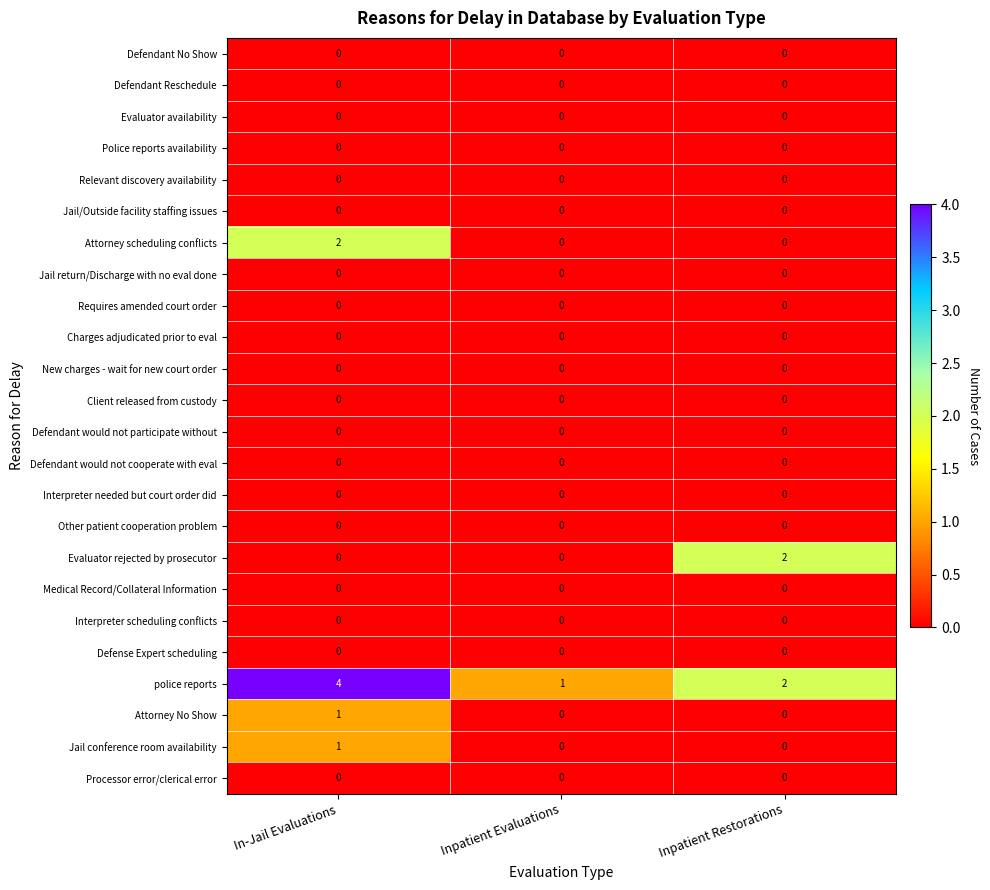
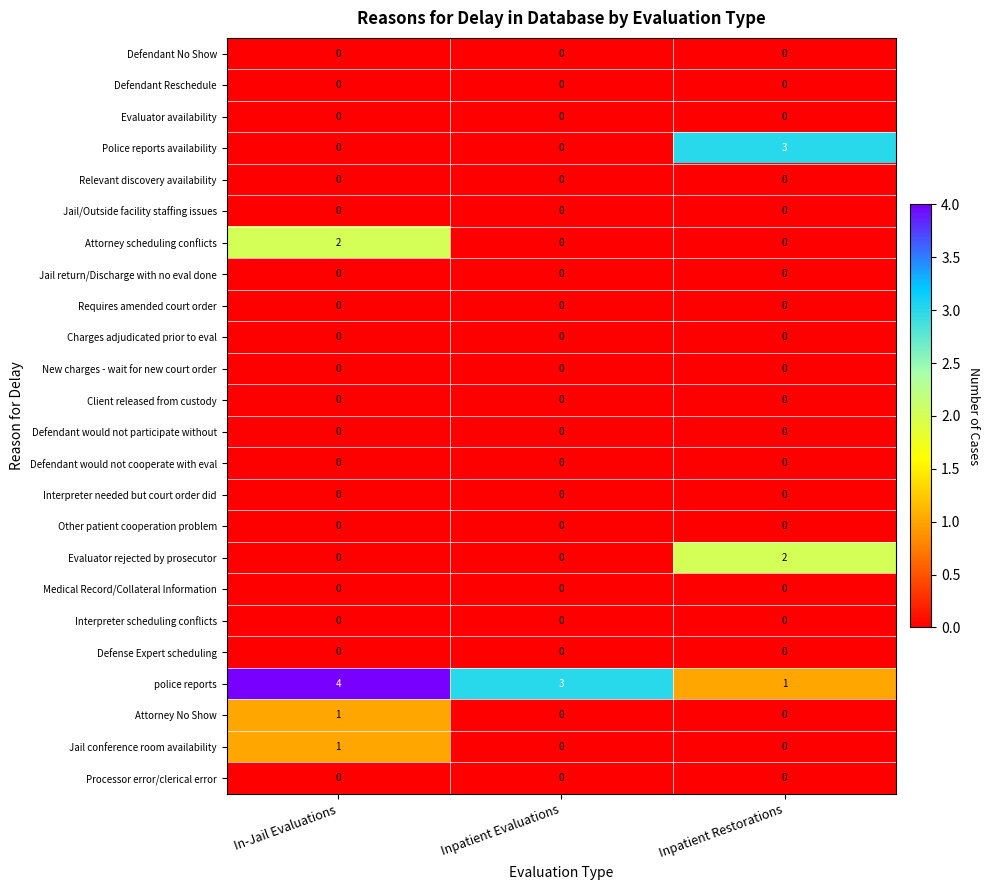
  {
    "Defendant No Show": {
      "In-Jail Evaluations": 0,
      "Inpatient Evaluations": 0,
      "Inpatient Restorations": 0
    },
    "Defendant Reschedule": {
      "In-Jail Evaluations": 0,
      "Inpatient Evaluations": 0,
      "Inpatient Restorations": 0
    },
    "Evaluator availability": {
      "In-Jail Evaluations": 0,
      "Inpatient Evaluations": 0,
      "Inpatient Restorations": 0
    },
    "Police reports availability": {
      "In-Jail Evaluations": 0,
      "Inpatient Evaluations": 0,
-     "Inpatient Restorations": 0
+     "Inpatient Restorations": 3
    },
    "Relevant discovery availability": {
      "In-Jail Evaluations": 0,
      "Inpatient Evaluations": 0,
      "Inpatient Restorations": 0
    },
    "Jail/Outside facility staffing issues": {
      "In-Jail Evaluations": 0,
      "Inpatient Evaluations": 0,
      "Inpatient Restorations": 0
    },
    "Attorney scheduling conflicts": {
      "In-Jail Evaluations": 2,
      "Inpatient Evaluations": 0,
      "Inpatient Restorations": 0
    },
    "Jail return/Discharge with no eval done": {
      "In-Jail Evaluations": 0,
      "Inpatient Evaluations": 0,
      "Inpatient Restorations": 0
    },
    "Requires amended court order": {
      "In-Jail Evaluations": 0,
      "Inpatient Evaluations": 0,
      "Inpatient Restorations": 0
    },
    "Charges adjudicated prior to eval": {
      "In-Jail Evaluations": 0,
      "Inpatient Evaluations": 0,
      "Inpatient Restorations": 0
    },
    "New charges - wait for new court order": {
      "In-Jail Evaluations": 0,
      "Inpatient Evaluations": 0,
      "Inpatient Restorations": 0
    },
    "Client released from custody": {
      "In-Jail Evaluations": 0,
      "Inpatient Evaluations": 0,
      "Inpatient Restorations": 0
    },
    "Defendant would not participate without": {
      "In-Jail Evaluations": 0,
      "Inpatient Evaluations": 0,
      "Inpatient Restorations": 0
    },
    "Defendant would not cooperate with eval": {
      "In-Jail Evaluations": 0,
      "Inpatient Evaluations": 0,
      "Inpatient Restorations": 0
    },
    "Interpreter needed but court order did": {
      "In-Jail Evaluations": 0,
      "Inpatient Evaluations": 0,
      "Inpatient Restorations": 0
    },
    "Other patient cooperation problem": {
      "In-Jail Evaluations": 0,
      "Inpatient Evaluations": 0,
      "Inpatient Restorations": 0
    },
    "Evaluator rejected by prosecutor": {
      "In-Jail Evaluations": 0,
      "Inpatient Evaluations": 0,
      "Inpatient Restorations": 2
    },
    "Medical Record/Collateral Information": {
      "In-Jail Evaluations": 0,
      "Inpatient Evaluations": 0,
      "Inpatient Restorations": 0
    },
    "Interpreter scheduling conflicts": {
      "In-Jail Evaluations": 0,
      "Inpatient Evaluations": 0,
      "Inpatient Restorations": 0
    },
    "Defense Expert scheduling": {
      "In-Jail Evaluations": 0,
      "Inpatient Evaluations": 0,
      "Inpatient Restorations": 0
    },
    "police reports": {
      "In-Jail Evaluations": 4,
-     "Inpatient Evaluations": 1,
-     "Inpatient Restorations": 2
+     "Inpatient Evaluations": 3,
+     "Inpatient Restorations": 1
    },
    "Attorney No Show": {
      "In-Jail Evaluations": 1,
      "Inpatient Evaluations": 0,
      "Inpatient Restorations": 0
    },
    "Jail conference room availability": {
      "In-Jail Evaluations": 1,
      "Inpatient Evaluations": 0,
      "Inpatient Restorations": 0
    },
    "Processor error/clerical error": {
      "In-Jail Evaluations": 0,
      "Inpatient Evaluations": 0,
      "Inpatient Restorations": 0
    }
  }
